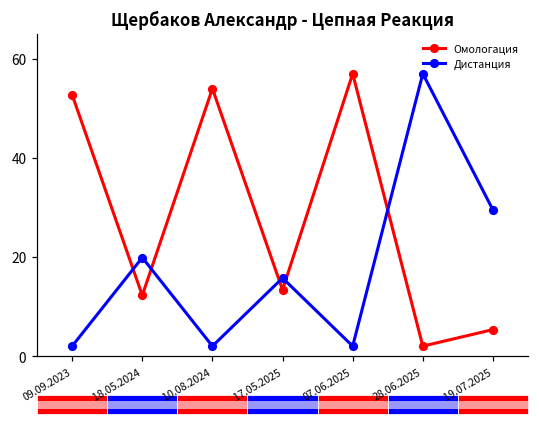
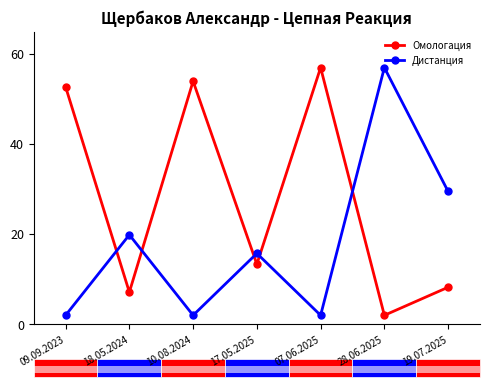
  {
    "Омологация": {
      "09.09.2023": 53,
-     "18.05.2024": 12,
+     "18.05.2024": 7,
      "10.08.2024": 54,
      "17.05.2025": 13,
      "07.06.2025": 57,
      "28.06.2025": 2,
-     "19.07.2025": 5
+     "19.07.2025": 8
    },
    "Дистанция": {
      "09.09.2023": 2,
      "18.05.2024": 20,
      "10.08.2024": 2,
      "17.05.2025": 16,
      "07.06.2025": 2,
      "28.06.2025": 57,
      "19.07.2025": 30
    }
  }
